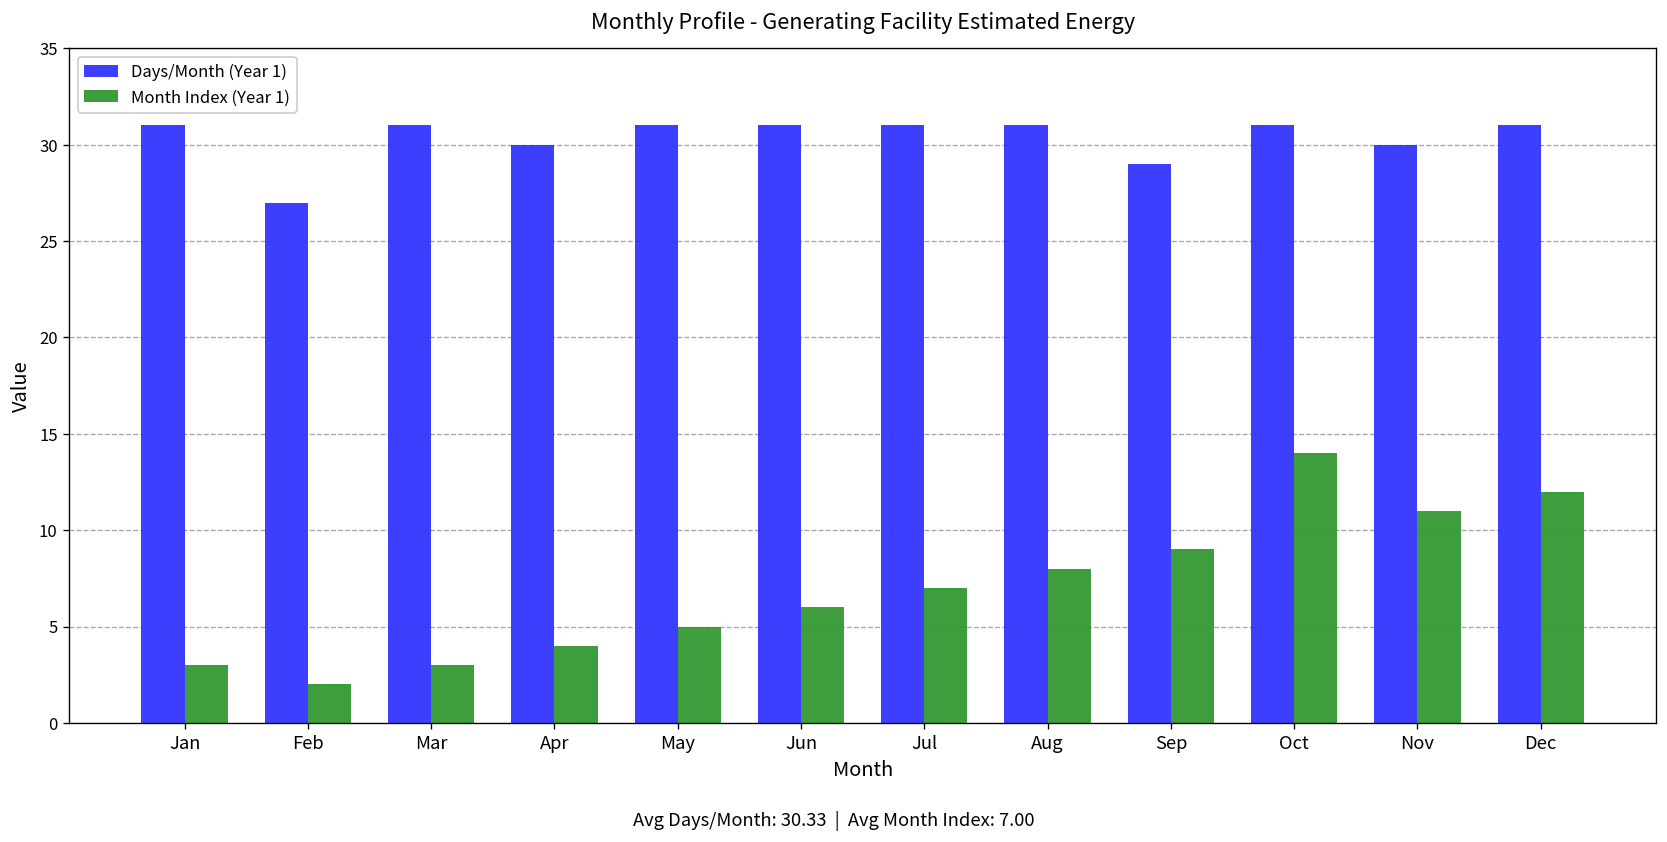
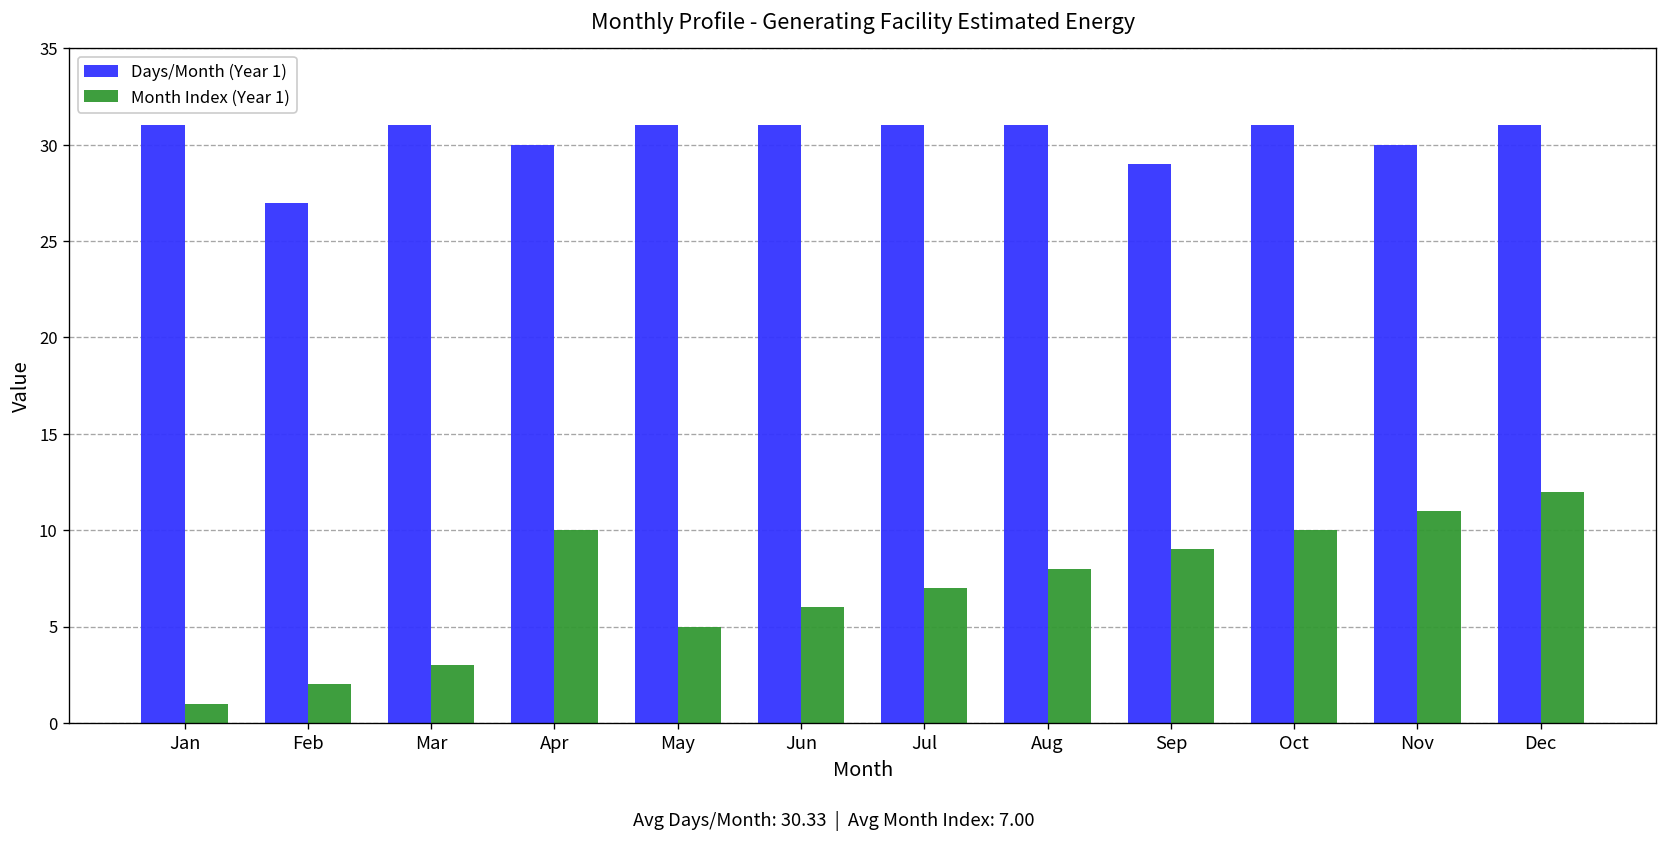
  {
    "Days/Month (Year 1)": {
      "Jan": 31,
      "Feb": 27,
      "Mar": 31,
      "Apr": 30,
      "May": 31,
      "Jun": 31,
      "Jul": 31,
      "Aug": 31,
      "Sep": 29,
      "Oct": 31,
      "Nov": 30,
      "Dec": 31
    },
    "Month Index (Year 1)": {
-     "Jan": 3,
+     "Jan": 1,
      "Feb": 2,
      "Mar": 3,
-     "Apr": 4,
+     "Apr": 10,
      "May": 5,
      "Jun": 6,
      "Jul": 7,
      "Aug": 8,
      "Sep": 9,
-     "Oct": 14,
+     "Oct": 10,
      "Nov": 11,
      "Dec": 12
    }
  }
